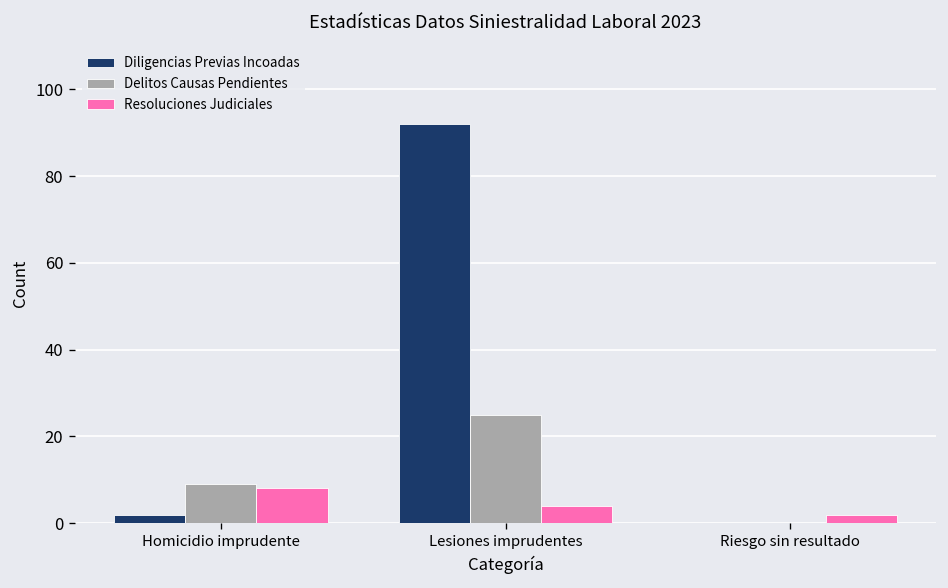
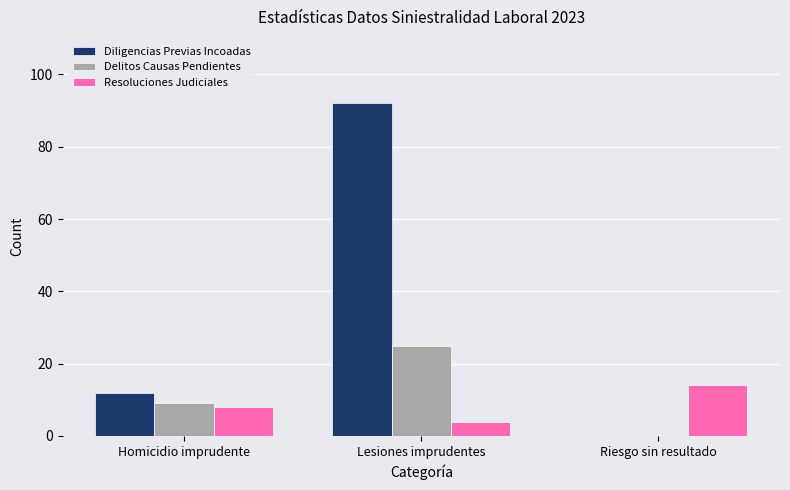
  {
    "Diligencias Previas Incoadas": {
-     "Homicidio imprudente": 2,
+     "Homicidio imprudente": 12,
      "Lesiones imprudentes": 92,
      "Riesgo sin resultado": 0
    },
    "Delitos Causas Pendientes": {
      "Homicidio imprudente": 9,
      "Lesiones imprudentes": 25,
      "Riesgo sin resultado": 0
    },
    "Resoluciones Judiciales": {
      "Homicidio imprudente": 8,
      "Lesiones imprudentes": 4,
-     "Riesgo sin resultado": 2
+     "Riesgo sin resultado": 14
    }
  }
